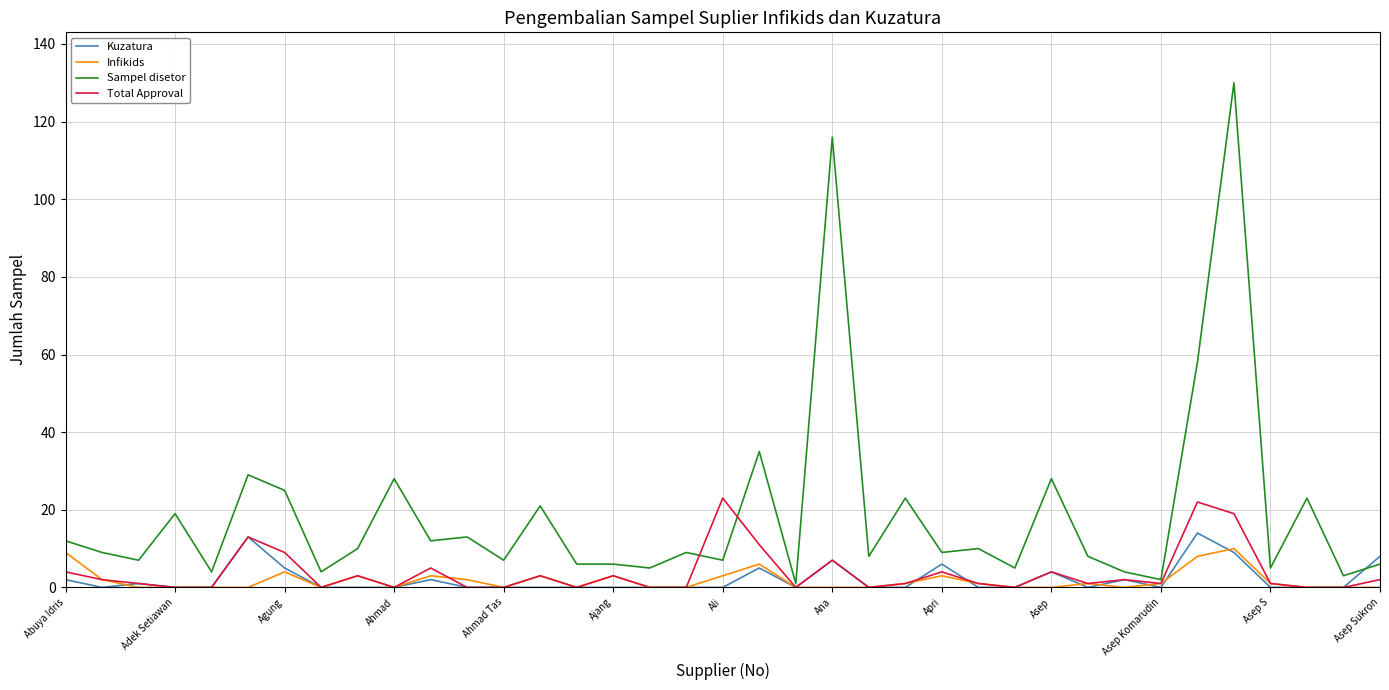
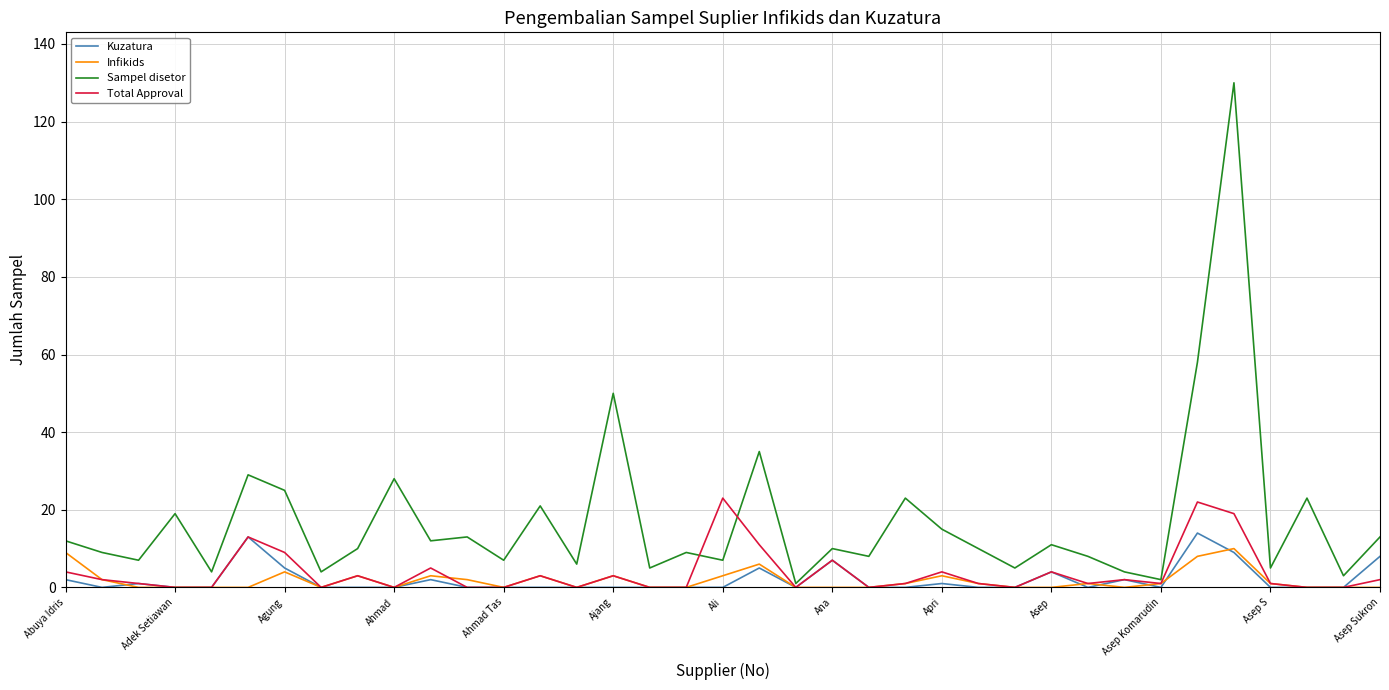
  {
    "Kuzatura": {
      "Abuya Idris": 2,
      "Agung": 5,
      "Ajang": 0,
      "Ali": 0,
-     "Apri": 6,
+     "Apri": 1,
      "Asep Komarudin": 0,
      "Asep S": 0,
      "Asep Sukron": 8
    },
    "Infikids": {
      "Abuya Idris": 9,
      "Agung": 4,
      "Ali": 3,
      "Ana": 0,
      "Apri": 3,
      "Asep": 0,
      "Asep Sukron": 0
    },
    "Sampel disetor": {
      "Abuya Idris": 12,
      "Adek Setiawan": 19,
      "Agung": 25,
      "Ahmad": 28,
      "Ahmad Tas": 7,
-     "Ajang": 6,
+     "Ajang": 50,
      "Ali": 7,
-     "Ana": 116,
-     "Apri": 9,
-     "Asep": 28,
+     "Ana": 10,
+     "Apri": 15,
+     "Asep": 11,
      "Asep Komarudin": 2,
      "Asep S": 5,
-     "Asep Sukron": 6
+     "Asep Sukron": 13
    },
    "Total Approval": {
      "Abuya Idris": 4,
      "Agung": 9,
      "Ali": 23,
      "Apri": 4,
      "Asep Sukron": 2
    }
  }
